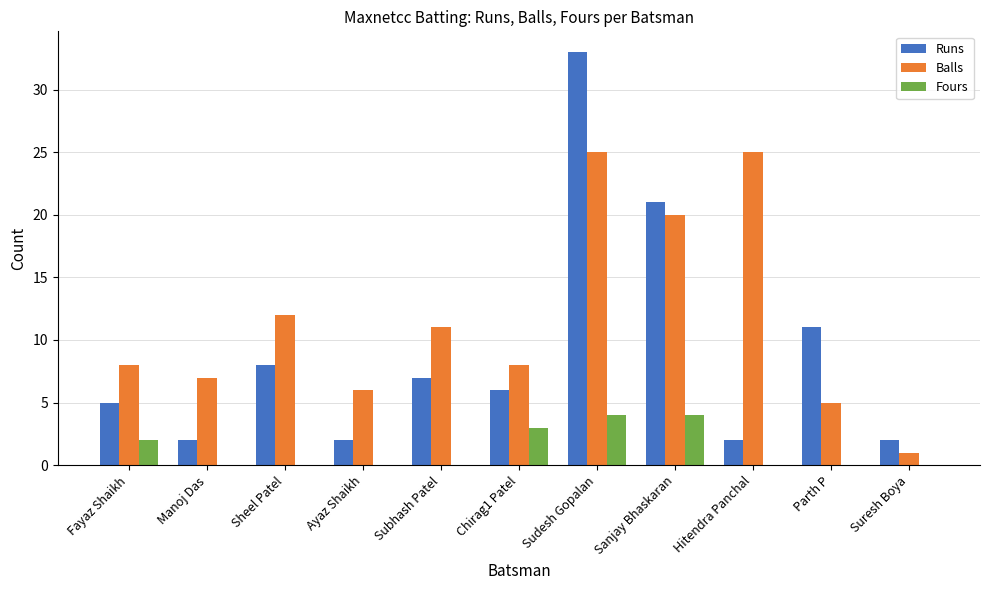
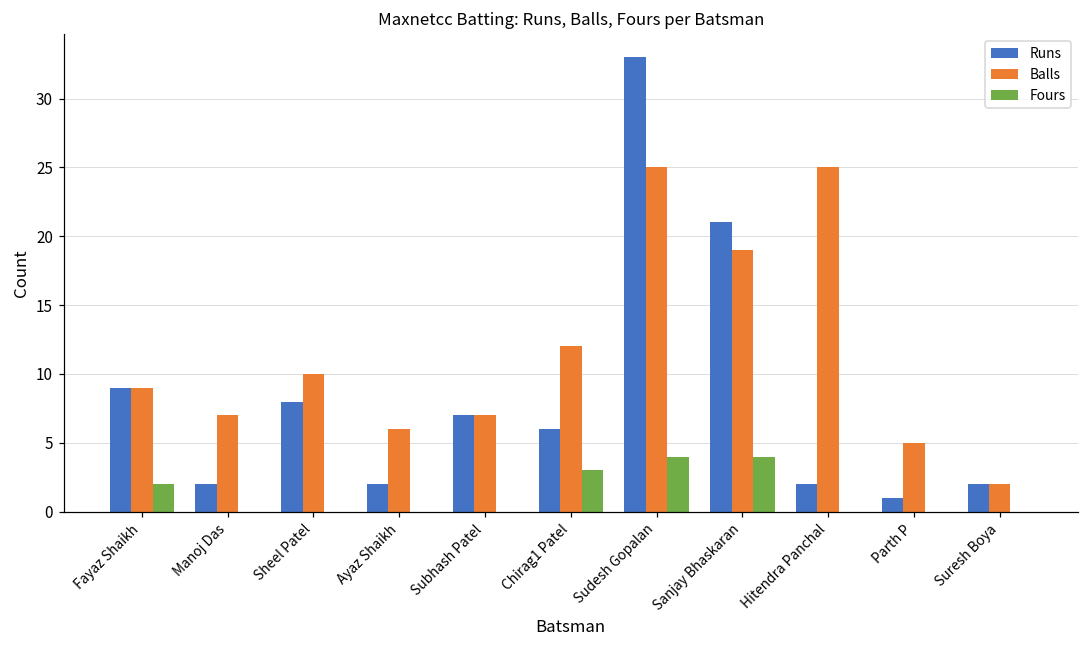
  {
    "Runs": {
-     "Fayaz Shaikh": 5,
+     "Fayaz Shaikh": 9,
      "Manoj Das": 2,
      "Sheel Patel": 8,
      "Ayaz Shaikh": 2,
      "Subhash Patel": 7,
      "Chirag1 Patel": 6,
      "Sudesh Gopalan": 33,
      "Sanjay Bhaskaran": 21,
      "Hitendra Panchal": 2,
-     "Parth P": 11,
+     "Parth P": 1,
      "Suresh Boya": 2
    },
    "Balls": {
-     "Fayaz Shaikh": 8,
+     "Fayaz Shaikh": 9,
      "Manoj Das": 7,
-     "Sheel Patel": 12,
+     "Sheel Patel": 10,
      "Ayaz Shaikh": 6,
-     "Subhash Patel": 11,
-     "Chirag1 Patel": 8,
+     "Subhash Patel": 7,
+     "Chirag1 Patel": 12,
      "Sudesh Gopalan": 25,
-     "Sanjay Bhaskaran": 20,
+     "Sanjay Bhaskaran": 19,
      "Hitendra Panchal": 25,
      "Parth P": 5,
-     "Suresh Boya": 1
+     "Suresh Boya": 2
    },
    "Fours": {
      "Fayaz Shaikh": 2,
      "Manoj Das": 0,
      "Sheel Patel": 0,
      "Ayaz Shaikh": 0,
      "Subhash Patel": 0,
      "Chirag1 Patel": 3,
      "Sudesh Gopalan": 4,
      "Sanjay Bhaskaran": 4,
      "Hitendra Panchal": 0,
      "Parth P": 0,
      "Suresh Boya": 0
    }
  }
